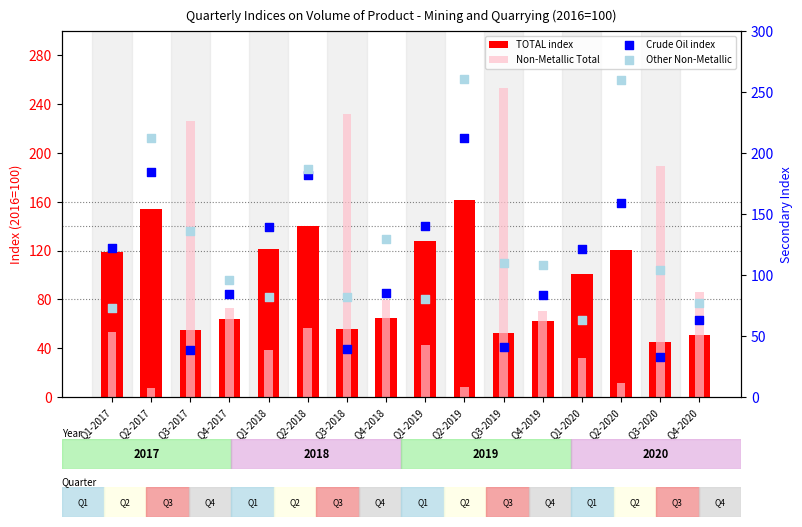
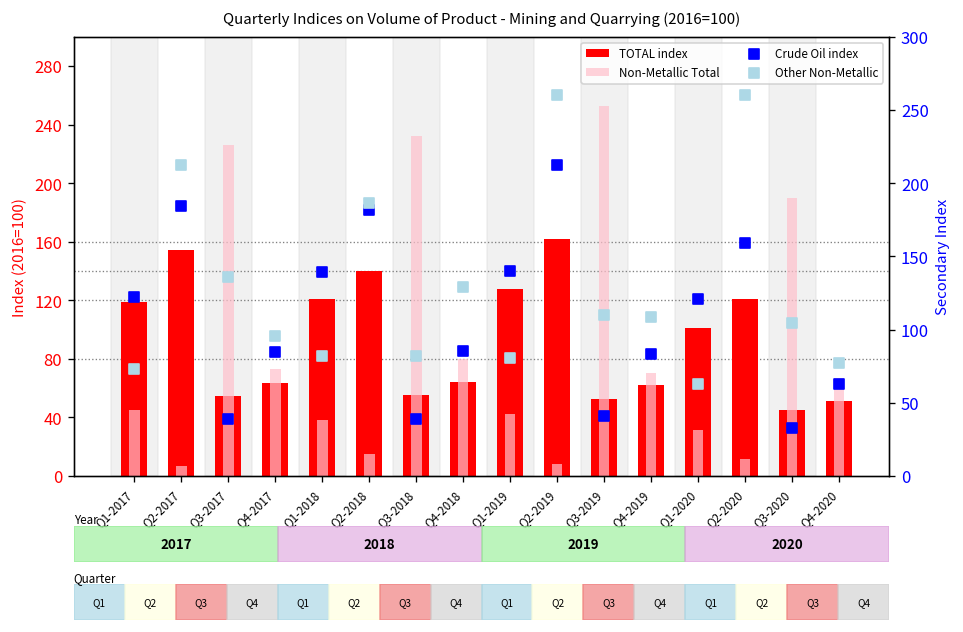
  {
    "TOTAL index": {
      "Q1-2017": 119,
      "Q2-2017": 154,
      "Q1-2018": 121,
      "Q2-2018": 140,
      "Q1-2019": 128,
      "Q2-2019": 162,
      "Q1-2020": 101,
      "Q2-2020": 121
    },
    "Non-Metallic Total": {
-     "Q1-2017": 53,
+     "Q1-2017": 45,
      "Q3-2017": 226,
      "Q4-2017": 73,
-     "Q2-2018": 57,
+     "Q2-2018": 15,
      "Q3-2018": 232,
      "Q4-2018": 80,
      "Q3-2019": 253,
      "Q4-2019": 71,
      "Q3-2020": 190,
-     "Q4-2020": 86
+     "Q4-2020": 67
    }
  }
